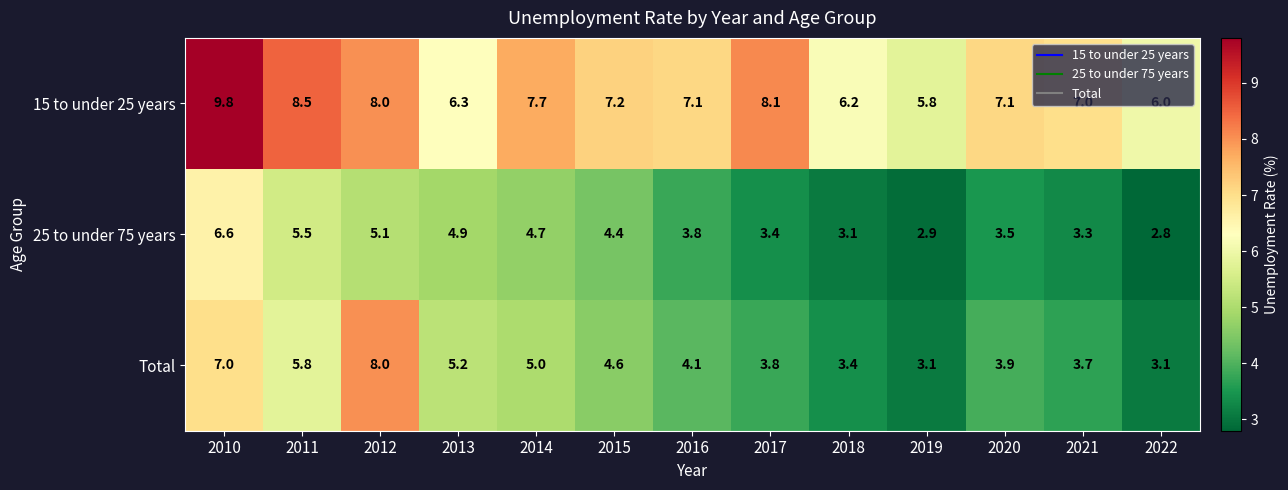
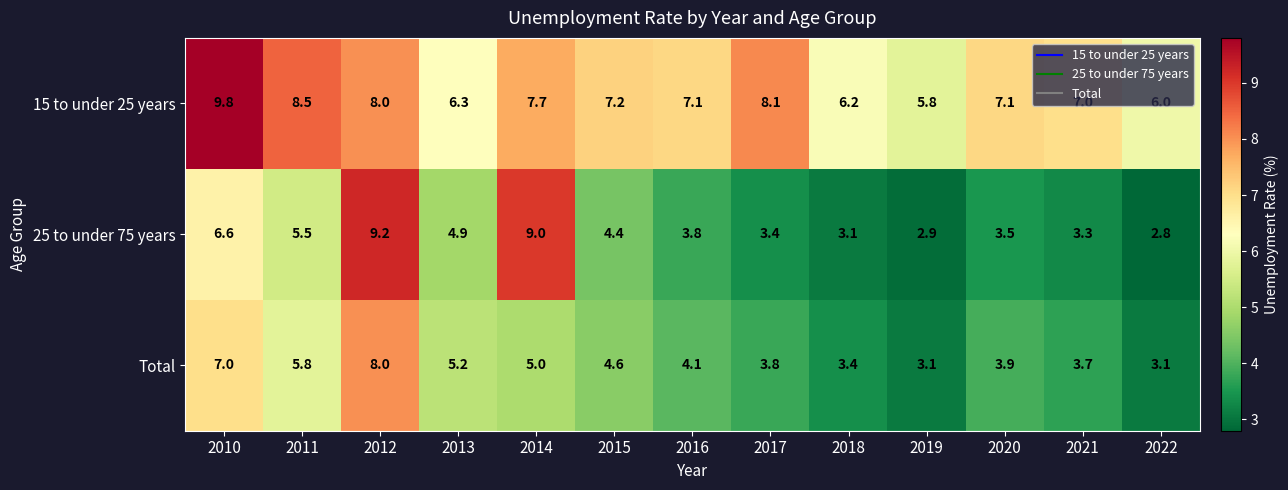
  {
    "15 to under 25 years": {
      "2010": 9.8,
      "2011": 8.5,
      "2012": 8.0,
      "2013": 6.3,
      "2014": 7.7,
      "2015": 7.2,
      "2016": 7.1,
      "2017": 8.1,
      "2018": 6.2,
      "2019": 5.8,
      "2020": 7.1
    },
    "25 to under 75 years": {
      "2010": 6.6,
      "2011": 5.5,
-     "2012": 5.1,
+     "2012": 9.2,
      "2013": 4.9,
-     "2014": 4.7,
+     "2014": 9.0,
      "2015": 4.4,
      "2016": 3.8,
      "2017": 3.4,
      "2018": 3.1,
      "2019": 2.9,
      "2020": 3.5,
      "2021": 3.3,
      "2022": 2.8
    },
    "Total": {
      "2010": 7.0,
      "2011": 5.8,
      "2012": 8.0,
      "2013": 5.2,
      "2014": 5.0,
      "2015": 4.6,
      "2016": 4.1,
      "2017": 3.8,
      "2018": 3.4,
      "2019": 3.1,
      "2020": 3.9,
      "2021": 3.7,
      "2022": 3.1
    }
  }
